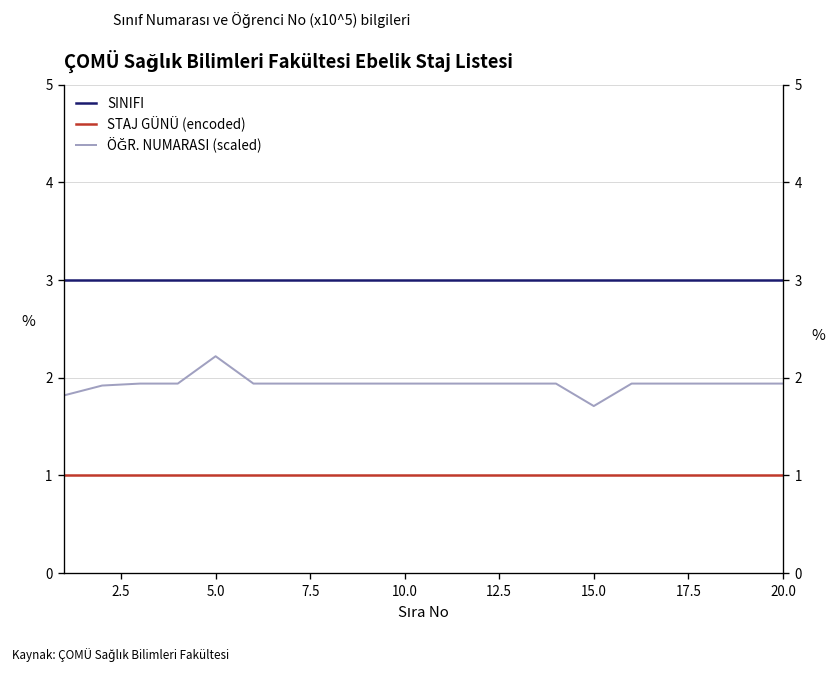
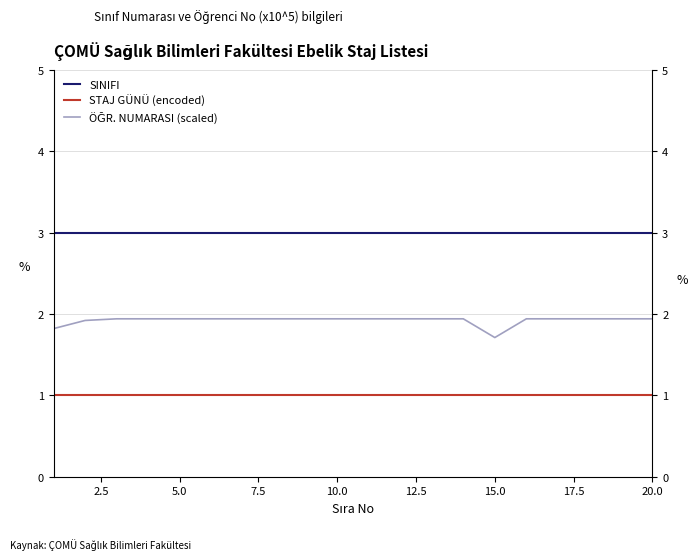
  {
    "SINIFI": {
      "5.0": 3.0,
      "10.0": 3.0,
      "15.0": 3.0,
      "20.0": 3.0
    },
    "STAJ GÜNÜ (encoded)": {
      "5.0": 1.0,
      "10.0": 1.0,
      "15.0": 1.0,
      "20.0": 1.0
    },
    "ÖĞR. NUMARASI (scaled)": {
-     "5.0": 2.2,
+     "5.0": 1.9,
      "10.0": 1.9,
      "15.0": 1.7,
      "20.0": 1.9
    }
  }
